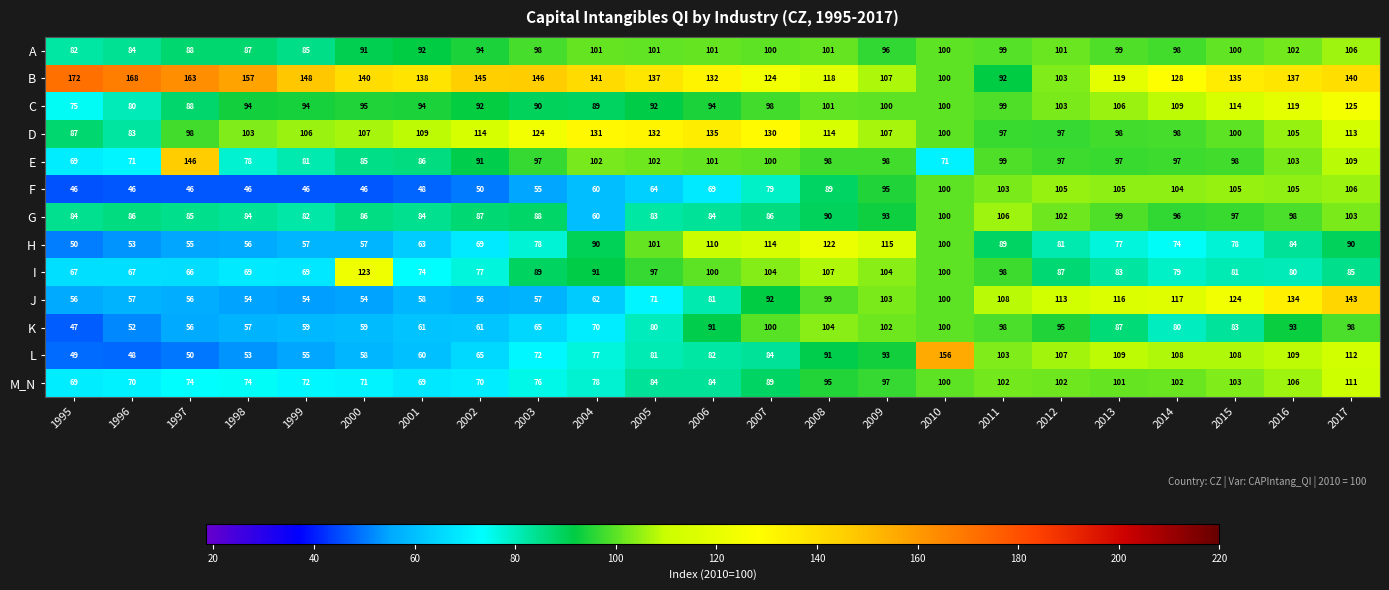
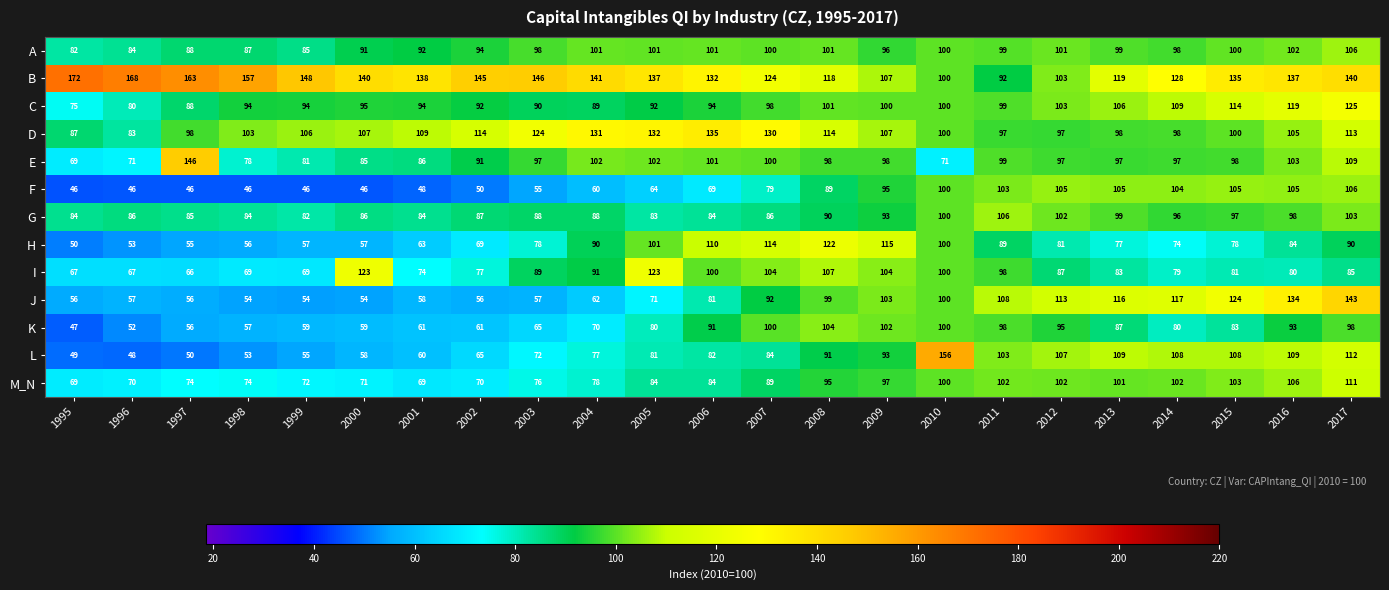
  {
    "G": {
      "1995": 84,
      "1996": 86,
      "1997": 85,
      "1998": 84,
      "1999": 82,
      "2000": 86,
      "2001": 84,
      "2002": 87,
      "2003": 88,
-     "2004": 60,
+     "2004": 88,
      "2005": 83,
      "2006": 84,
      "2007": 86,
      "2008": 90,
      "2009": 93,
      "2010": 100,
      "2011": 106,
      "2012": 102,
      "2013": 99,
      "2014": 96,
      "2015": 97,
      "2016": 98,
      "2017": 103
    },
    "I": {
      "1995": 67,
      "1996": 67,
      "1997": 66,
      "1998": 69,
      "1999": 69,
      "2000": 123,
      "2001": 74,
      "2002": 77,
      "2003": 89,
      "2004": 91,
-     "2005": 97,
+     "2005": 123,
      "2006": 100,
      "2007": 104,
      "2008": 107,
      "2009": 104,
      "2010": 100,
      "2011": 98,
      "2012": 87,
      "2013": 83,
      "2014": 79,
      "2015": 81,
      "2016": 80,
      "2017": 85
    }
  }
